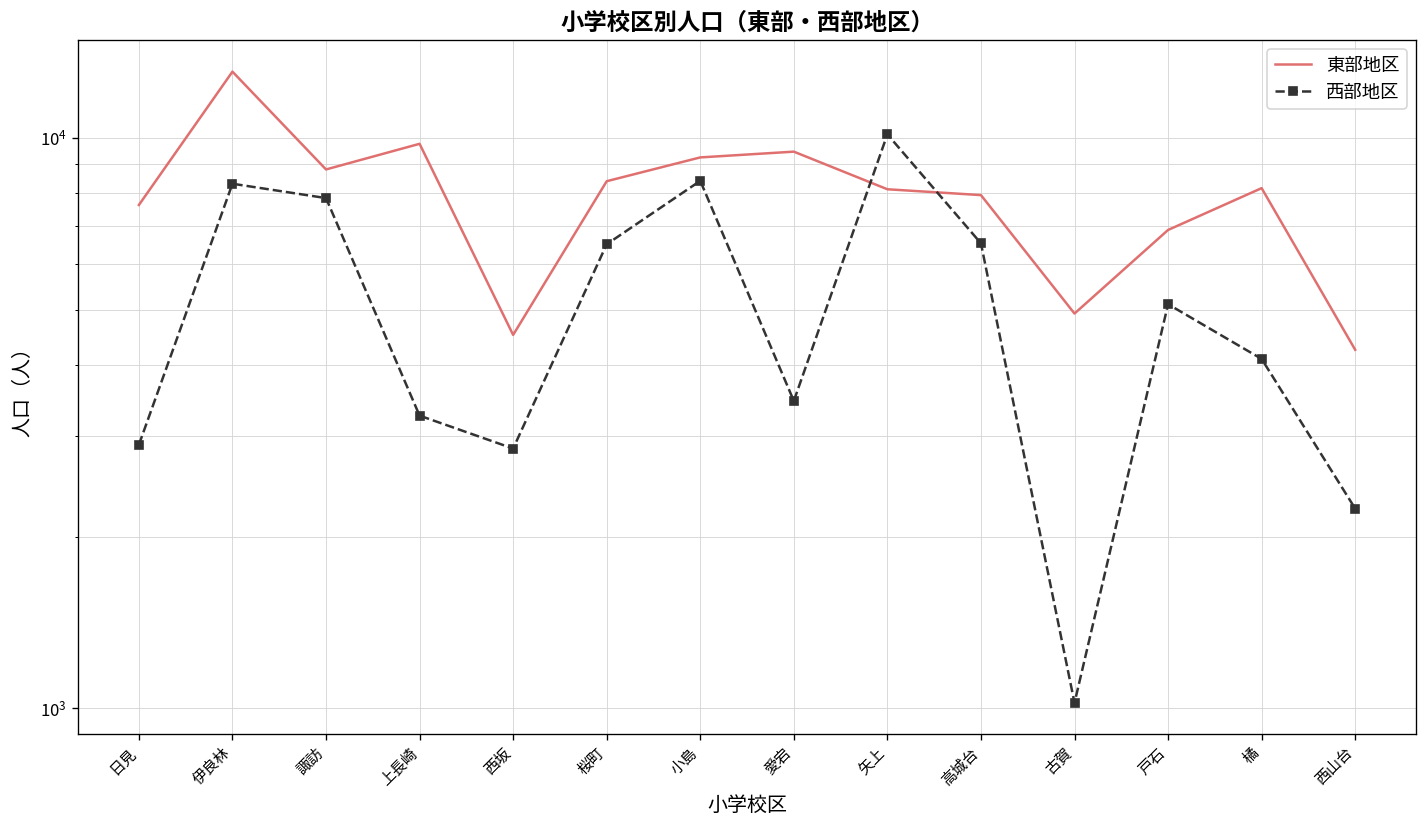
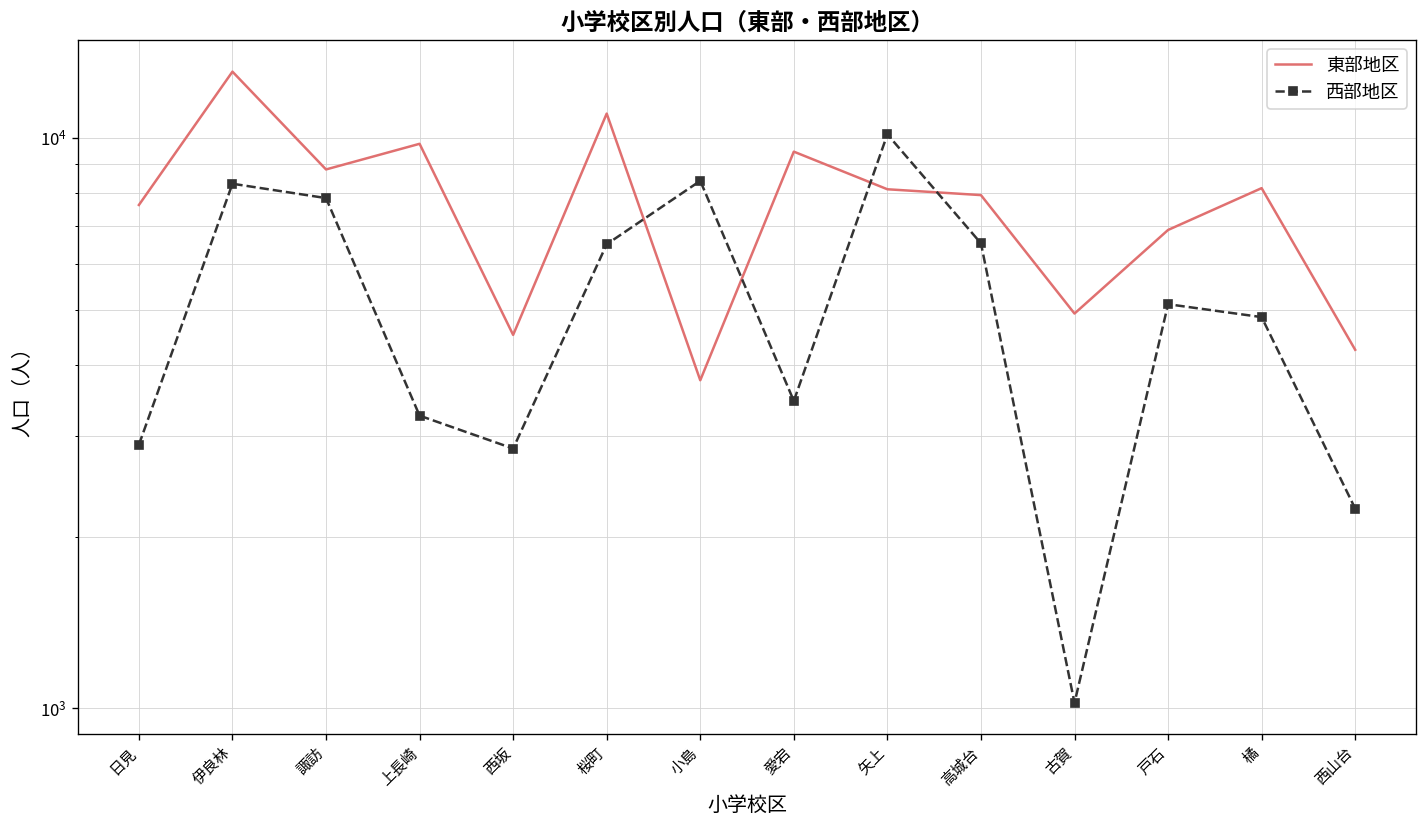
  {
    "東部地区": {
      "日見": 7600,
      "伊良林": 13100,
      "諏訪": 8800,
      "上長崎": 9800,
      "西坂": 4500,
-     "桜町": 8400,
-     "小島": 9200,
+     "桜町": 11000,
+     "小島": 3800,
      "愛宕": 9500,
      "矢上": 8100,
      "高城台": 7900,
      "古賀": 4900,
      "戸石": 6900,
      "橘": 8200,
      "西山台": 4300
    },
    "西部地区": {
      "日見": 2900,
      "伊良林": 8300,
      "諏訪": 7800,
      "上長崎": 3300,
      "西坂": 2900,
      "桜町": 6500,
      "小島": 8400,
      "愛宕": 3500,
      "矢上": 10100,
      "高城台": 6500,
      "古賀": 1020,
      "戸石": 5100,
-     "橘": 4100,
+     "橘": 4900,
      "西山台": 2200
    }
  }
